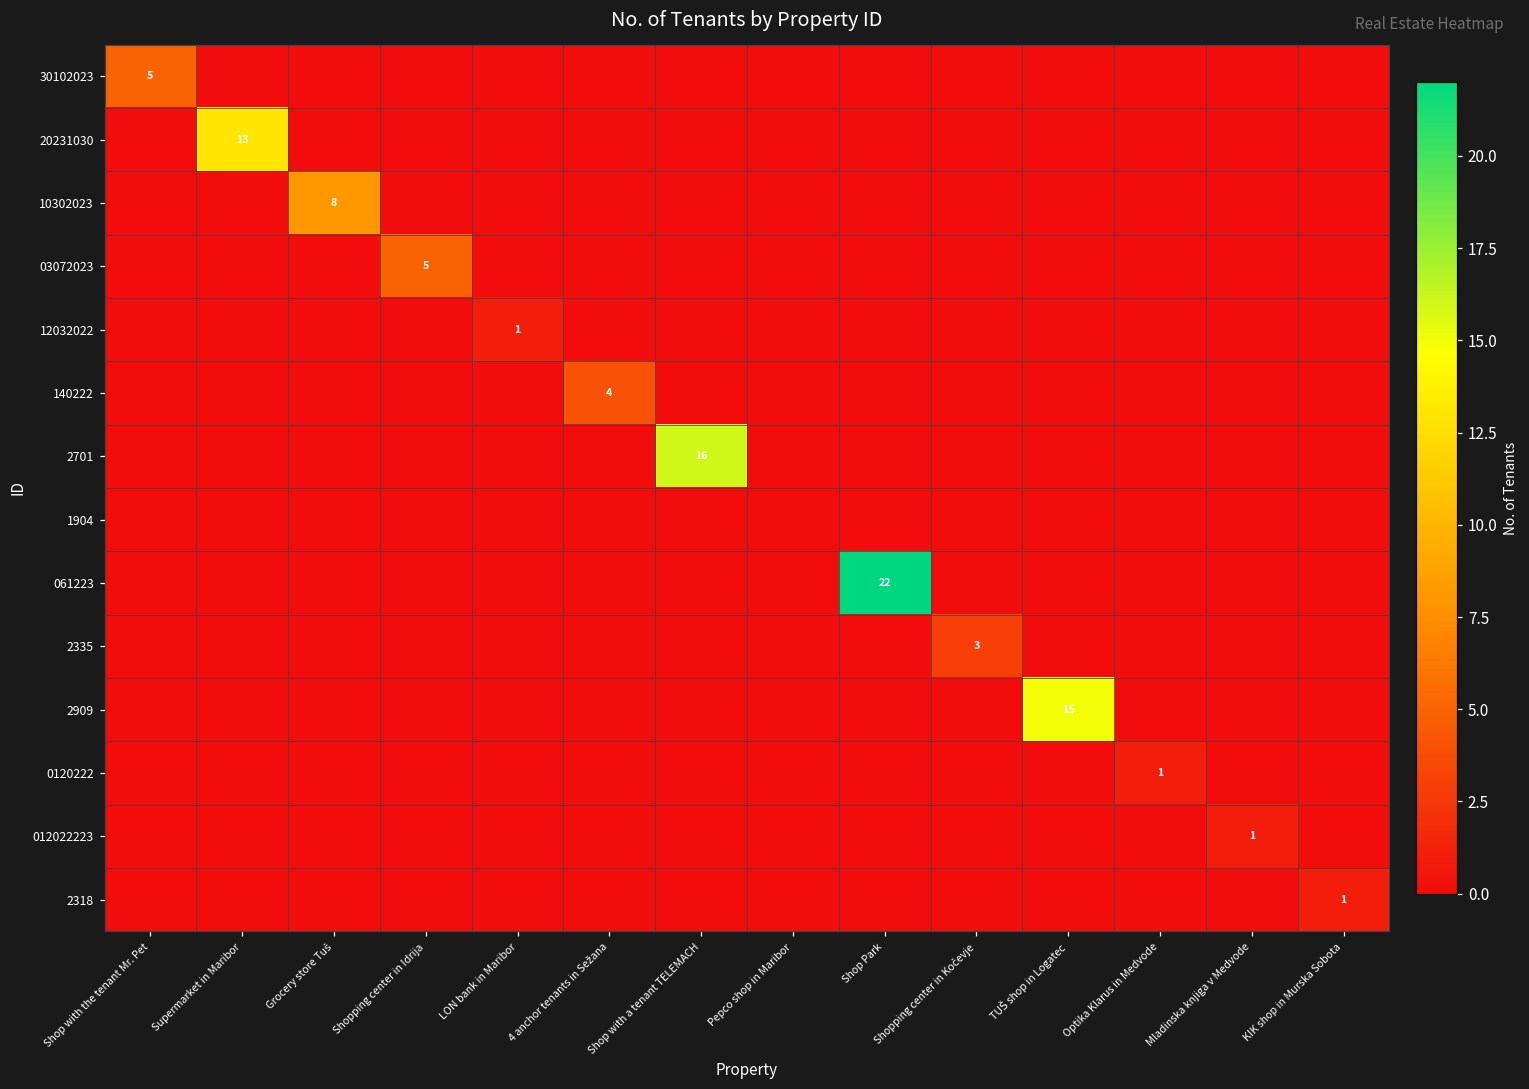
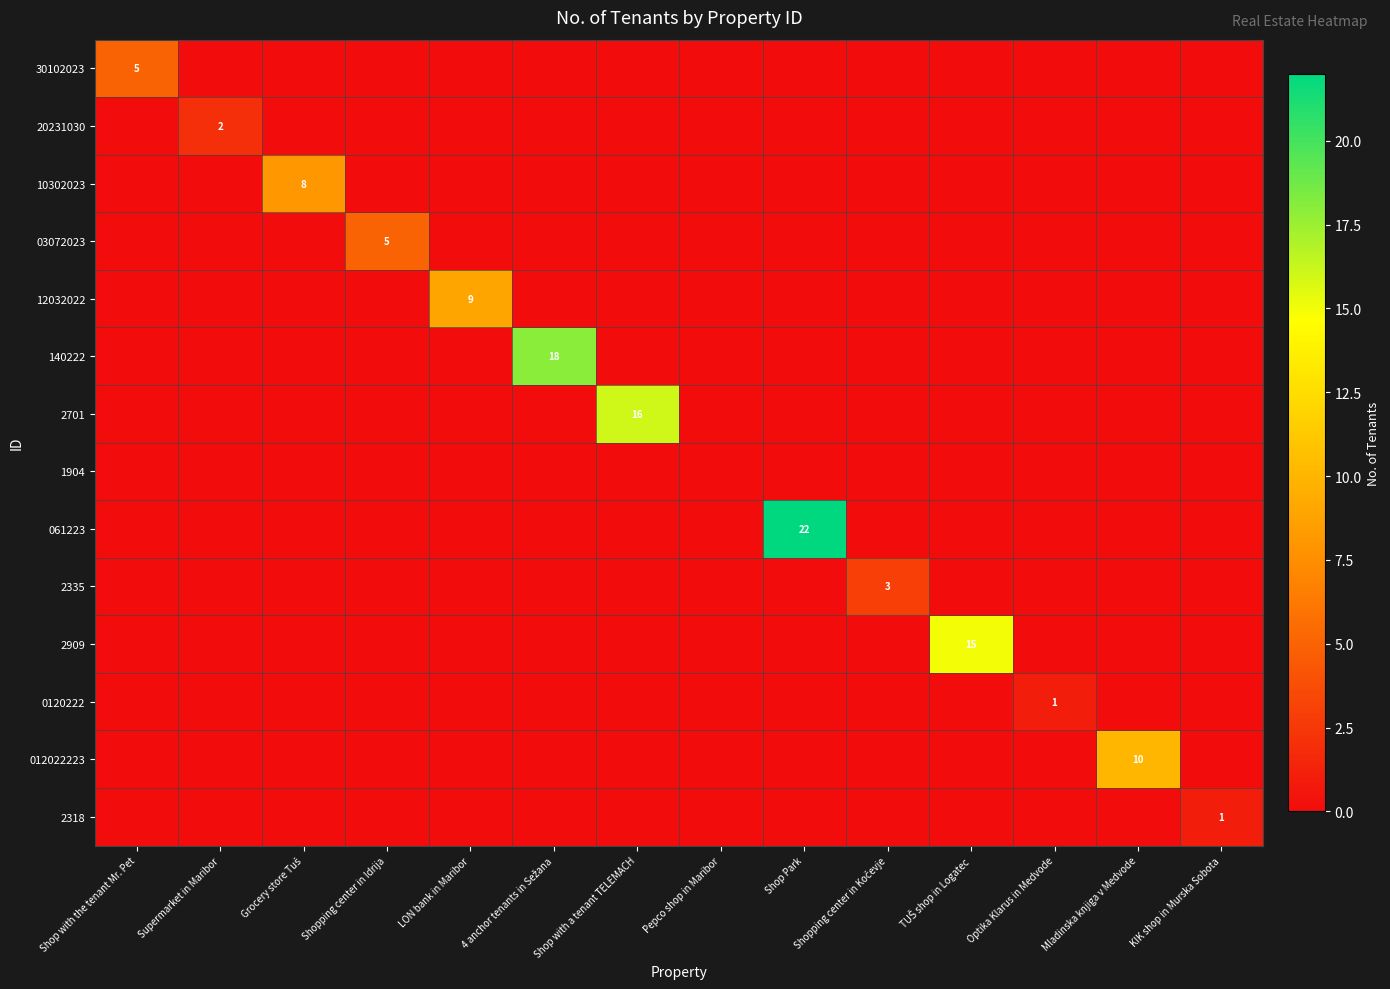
  {
    "30102023": {
      "Shop with the tenant Mr. Pet": 5
    },
    "20231030": {
-     "Supermarket in Maribor": 13
+     "Supermarket in Maribor": 2
    },
    "10302023": {
      "Grocery store Tuš": 8
    },
    "03072023": {
      "Shopping center in Idrija": 5
    },
    "12032022": {
-     "LON bank in Maribor": 1
+     "LON bank in Maribor": 9
    },
    "140222": {
-     "4 anchor tenants in Sežana": 4
+     "4 anchor tenants in Sežana": 18
    },
    "2701": {
      "Shop with a tenant TELEMACH": 16
    },
    "061223": {
      "Shop Park": 22
    },
    "2335": {
      "Shopping center in Kočevje": 3
    },
    "2909": {
      "TUŠ shop in Logatec": 15
    },
    "0120222": {
      "Optika Klarus in Medvode": 1
    },
    "012022223": {
-     "Mladinska knjiga v Medvode": 1
+     "Mladinska knjiga v Medvode": 10
    },
    "2318": {
      "KIK shop in Murska Sobota": 1
    }
  }
